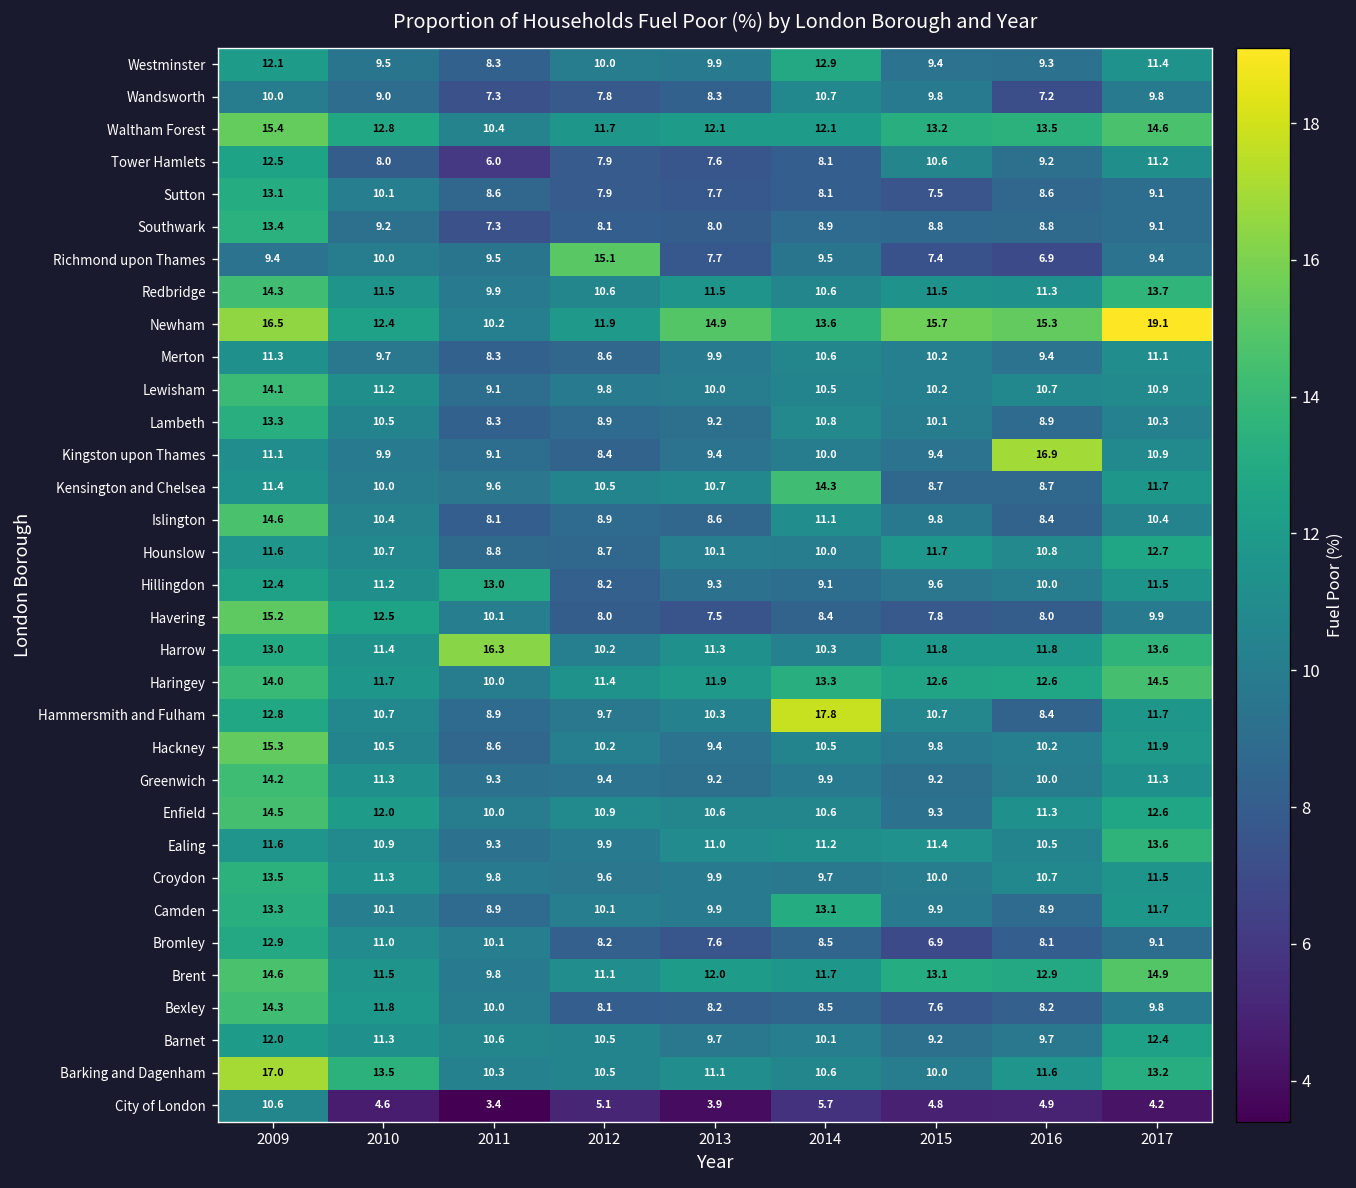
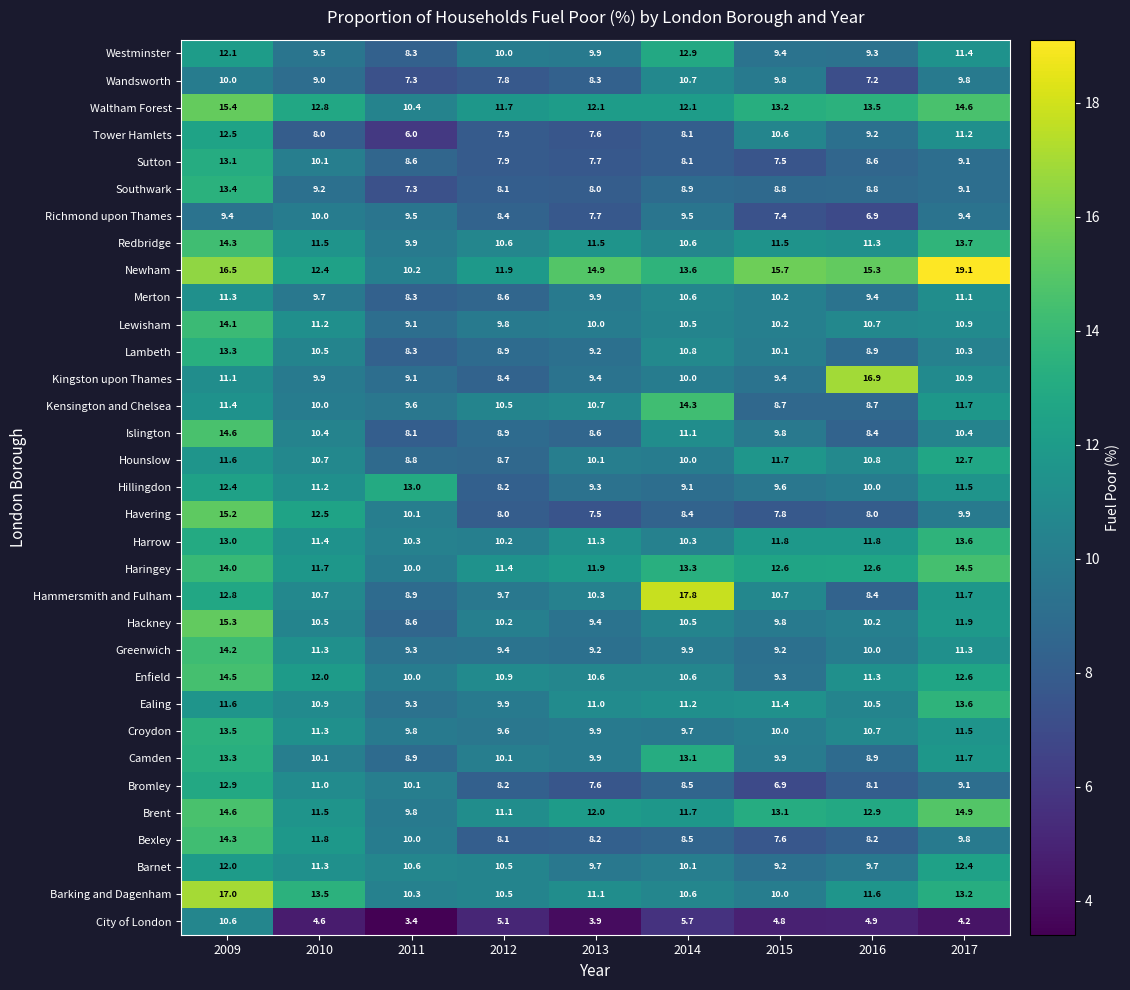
  {
    "Richmond upon Thames": {
      "2009": 9.4,
      "2010": 10.0,
      "2011": 9.5,
-     "2012": 15.1,
+     "2012": 8.4,
      "2013": 7.7,
      "2014": 9.5,
      "2015": 7.4,
      "2016": 6.9,
      "2017": 9.4
    },
    "Harrow": {
      "2009": 13.0,
      "2010": 11.4,
-     "2011": 16.3,
+     "2011": 10.3,
      "2012": 10.2,
      "2013": 11.3,
      "2014": 10.3,
      "2015": 11.8,
      "2016": 11.8,
      "2017": 13.6
    }
  }
